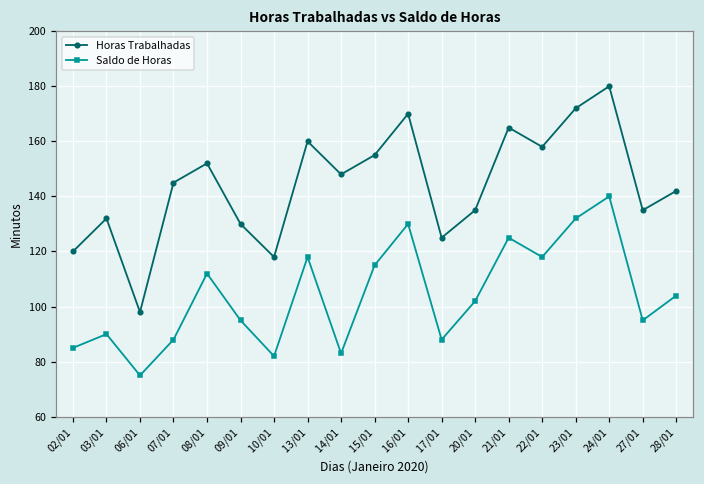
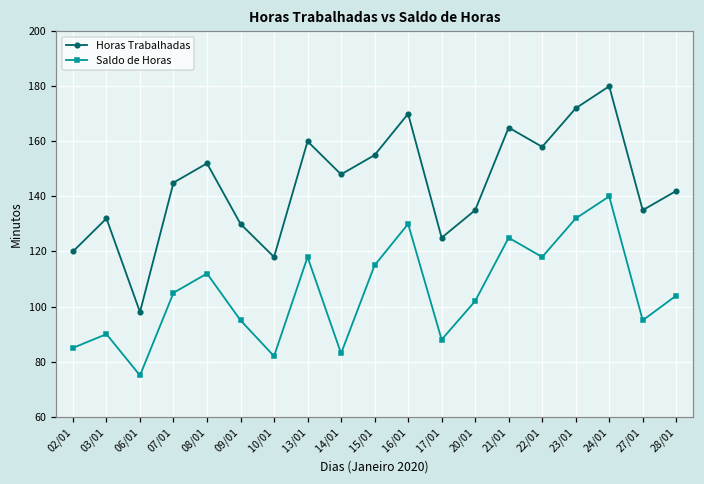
  {
    "Horas Trabalhadas": {
      "02/01": 120,
      "03/01": 132,
      "06/01": 98,
      "07/01": 145,
      "08/01": 152,
      "09/01": 130,
      "10/01": 118,
      "13/01": 160,
      "14/01": 148,
      "15/01": 155,
      "16/01": 170,
      "17/01": 125,
      "20/01": 135,
      "21/01": 165,
      "22/01": 158,
      "23/01": 172,
      "24/01": 180,
      "27/01": 135,
      "28/01": 142
    },
    "Saldo de Horas": {
      "02/01": 85,
      "03/01": 90,
      "06/01": 75,
-     "07/01": 88,
+     "07/01": 105,
      "08/01": 112,
      "09/01": 95,
      "10/01": 82,
      "13/01": 118,
      "14/01": 83,
      "15/01": 115,
      "16/01": 130,
      "17/01": 88,
      "20/01": 102,
      "21/01": 125,
      "22/01": 118,
      "23/01": 132,
      "24/01": 140,
      "27/01": 95,
      "28/01": 104
    }
  }
